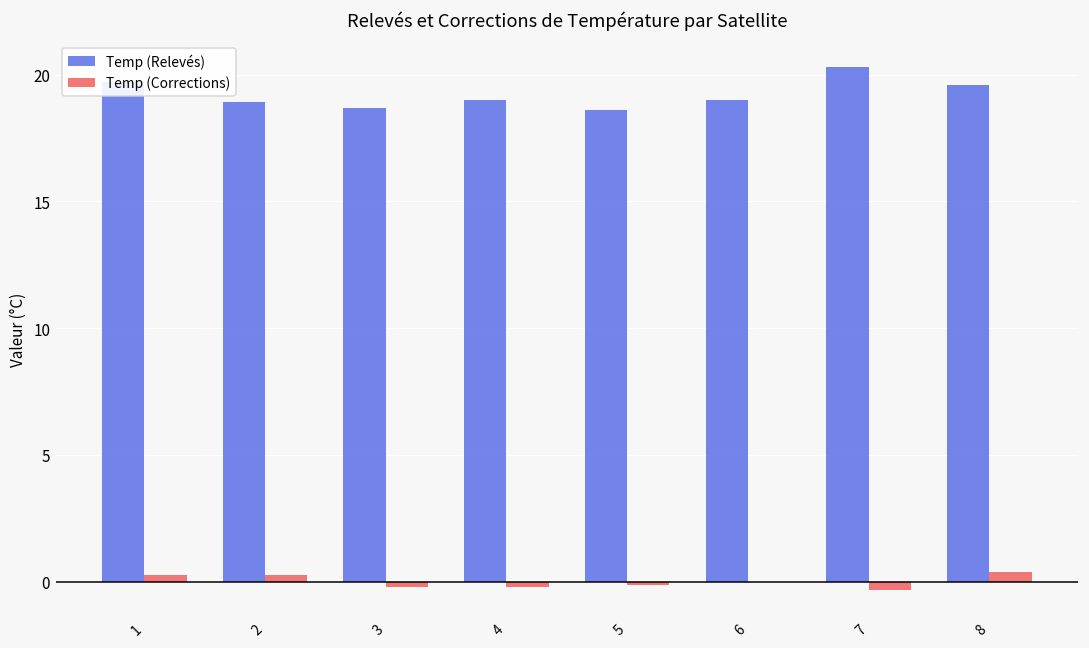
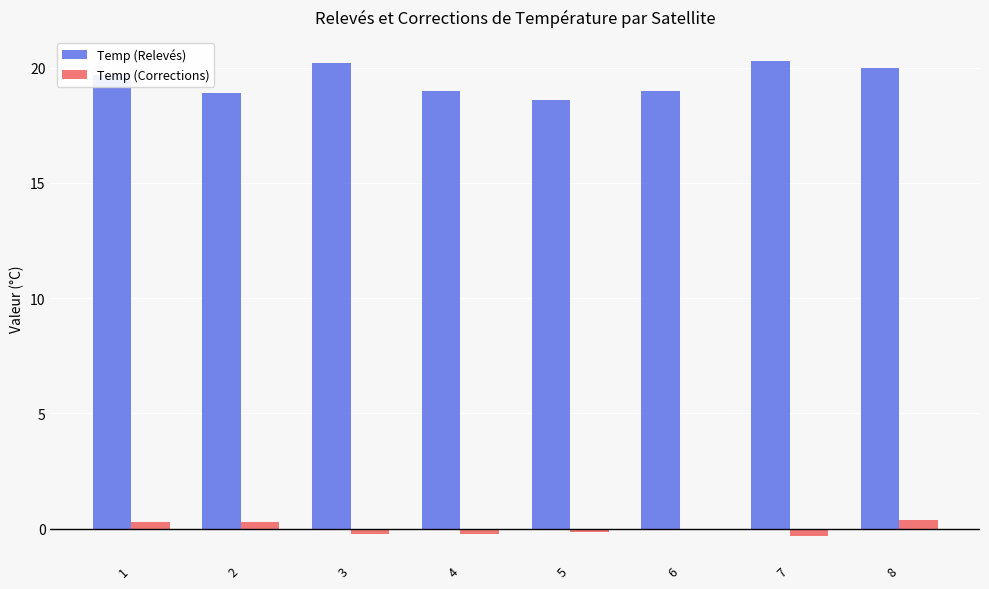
  {
    "Temp (Relevés)": {
      "2": 18.9,
-     "3": 18.7,
+     "3": 20.2,
      "4": 19.0,
      "5": 18.6,
      "6": 19.0,
      "7": 20.3,
-     "8": 19.6
+     "8": 20.0
    },
    "Temp (Corrections)": {
      "1": 0.3,
      "2": 0.3,
      "3": -0.2,
      "4": -0.2,
      "5": -0.1,
      "7": -0.3,
      "8": 0.4
    }
  }
